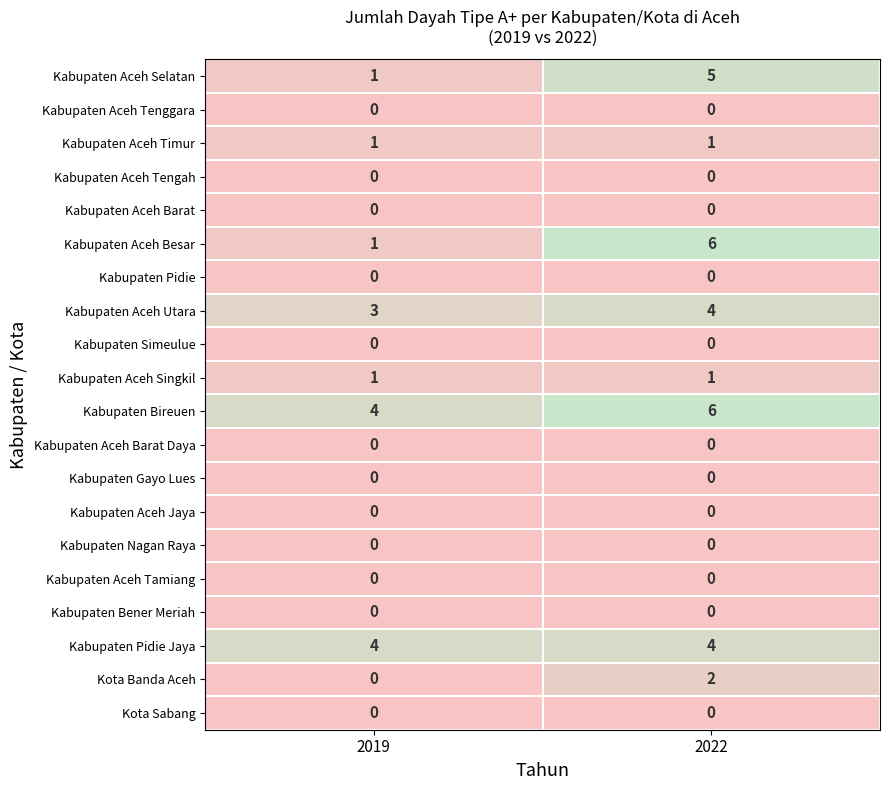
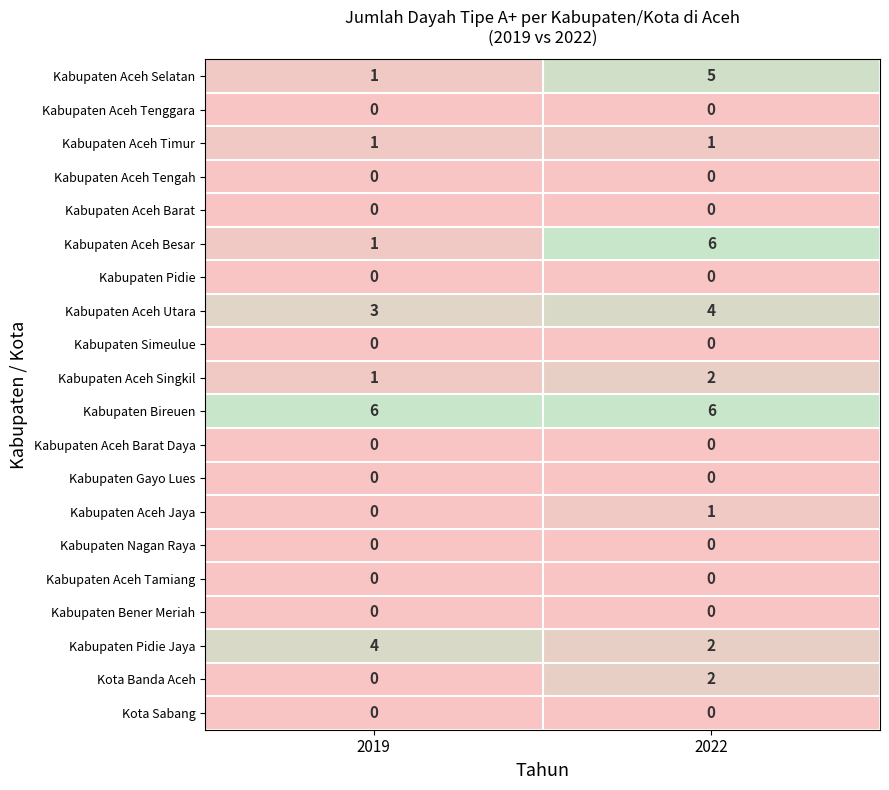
  {
    "Kabupaten Aceh Selatan": {
      "2019": 1,
      "2022": 5
    },
    "Kabupaten Aceh Tenggara": {
      "2019": 0,
      "2022": 0
    },
    "Kabupaten Aceh Timur": {
      "2019": 1,
      "2022": 1
    },
    "Kabupaten Aceh Tengah": {
      "2019": 0,
      "2022": 0
    },
    "Kabupaten Aceh Barat": {
      "2019": 0,
      "2022": 0
    },
    "Kabupaten Aceh Besar": {
      "2019": 1,
      "2022": 6
    },
    "Kabupaten Pidie": {
      "2019": 0,
      "2022": 0
    },
    "Kabupaten Aceh Utara": {
      "2019": 3,
      "2022": 4
    },
    "Kabupaten Simeulue": {
      "2019": 0,
      "2022": 0
    },
    "Kabupaten Aceh Singkil": {
      "2019": 1,
-     "2022": 1
+     "2022": 2
    },
    "Kabupaten Bireuen": {
-     "2019": 4,
+     "2019": 6,
      "2022": 6
    },
    "Kabupaten Aceh Barat Daya": {
      "2019": 0,
      "2022": 0
    },
    "Kabupaten Gayo Lues": {
      "2019": 0,
      "2022": 0
    },
    "Kabupaten Aceh Jaya": {
      "2019": 0,
-     "2022": 0
+     "2022": 1
    },
    "Kabupaten Nagan Raya": {
      "2019": 0,
      "2022": 0
    },
    "Kabupaten Aceh Tamiang": {
      "2019": 0,
      "2022": 0
    },
    "Kabupaten Bener Meriah": {
      "2019": 0,
      "2022": 0
    },
    "Kabupaten Pidie Jaya": {
      "2019": 4,
-     "2022": 4
+     "2022": 2
    },
    "Kota Banda Aceh": {
      "2019": 0,
      "2022": 2
    },
    "Kota Sabang": {
      "2019": 0,
      "2022": 0
    }
  }
